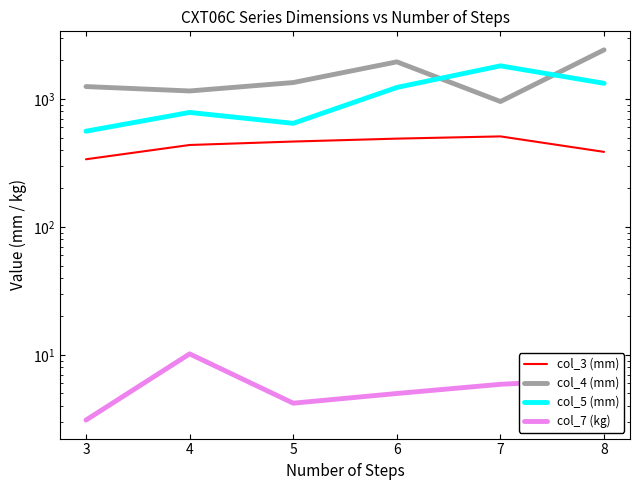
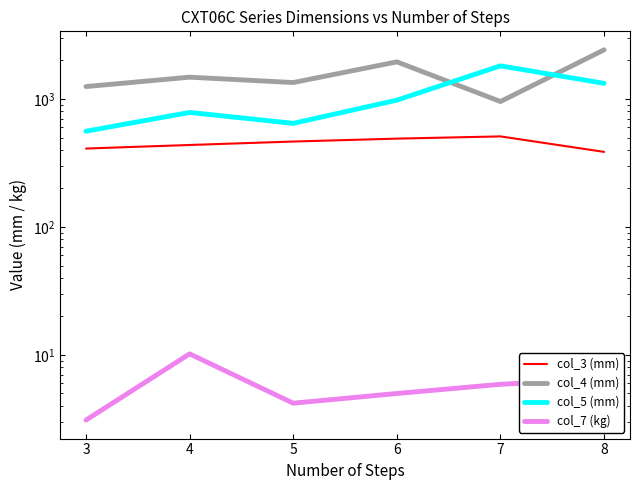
  {
    "col_3 (mm)": {
-     "3": 340,
+     "3": 410,
      "4": 440,
      "5": 470,
      "6": 490,
      "7": 510,
      "8": 390
    },
    "col_4 (mm)": {
      "3": 1300,
-     "4": 1200,
+     "4": 1500,
      "5": 1300,
      "6": 2000,
      "7": 1000,
      "8": 2400
    },
    "col_5 (mm)": {
      "3": 600,
      "4": 800,
      "5": 600,
-     "6": 1200,
+     "6": 1000,
      "7": 1800,
      "8": 1300
    },
    "col_7 (kg)": {
      "3": 3,
      "4": 10,
      "5": 4.2,
      "6": 5,
      "7": 6
    }
  }
